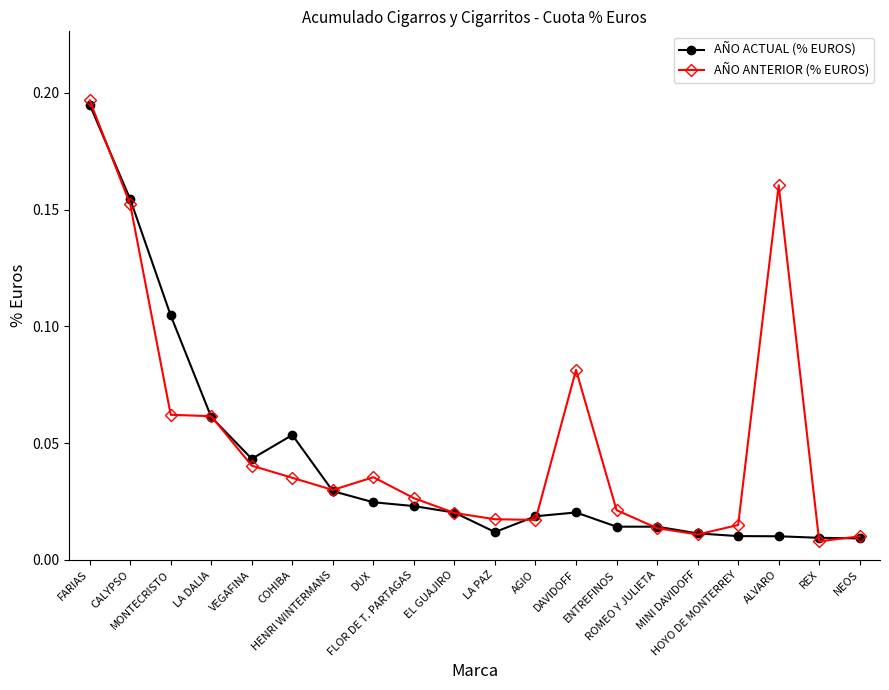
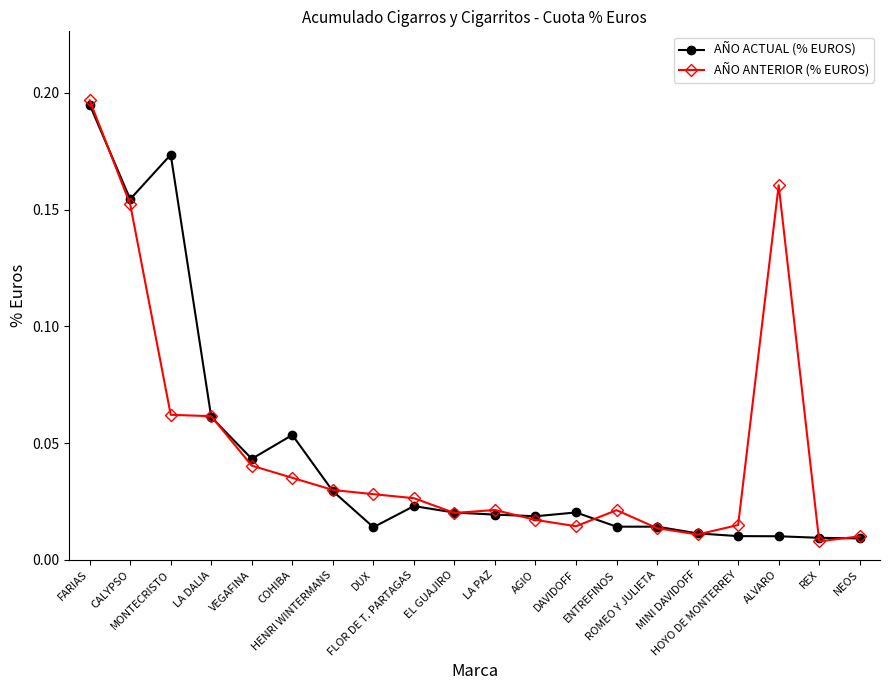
  {
    "AÑO ACTUAL (% EUROS)": {
      "FARIAS": 0.195,
      "CALYPSO": 0.154,
-     "MONTECRISTO": 0.105,
+     "MONTECRISTO": 0.173,
      "VEGAFINA": 0.043,
      "COHIBA": 0.053,
-     "DUX": 0.025,
+     "DUX": 0.014,
      "FLOR DE T. PARTAGAS": 0.023,
-     "LA PAZ": 0.012,
+     "LA PAZ": 0.019,
      "AGIO": 0.019,
      "DAVIDOFF": 0.020,
      "ENTREFINOS": 0.014,
      "HOYO DE MONTERREY": 0.010,
      "ALVARO": 0.010,
      "REX": 0.009
    },
    "AÑO ANTERIOR (% EUROS)": {
      "FARIAS": 0.197,
      "CALYPSO": 0.152,
      "MONTECRISTO": 0.062,
      "VEGAFINA": 0.040,
      "COHIBA": 0.035,
-     "DUX": 0.035,
+     "DUX": 0.028,
      "FLOR DE T. PARTAGAS": 0.026,
-     "LA PAZ": 0.017,
+     "LA PAZ": 0.021,
      "AGIO": 0.017,
-     "DAVIDOFF": 0.081,
+     "DAVIDOFF": 0.014,
      "ENTREFINOS": 0.021,
      "HOYO DE MONTERREY": 0.015,
      "ALVARO": 0.160,
      "REX": 0.008
    }
  }
